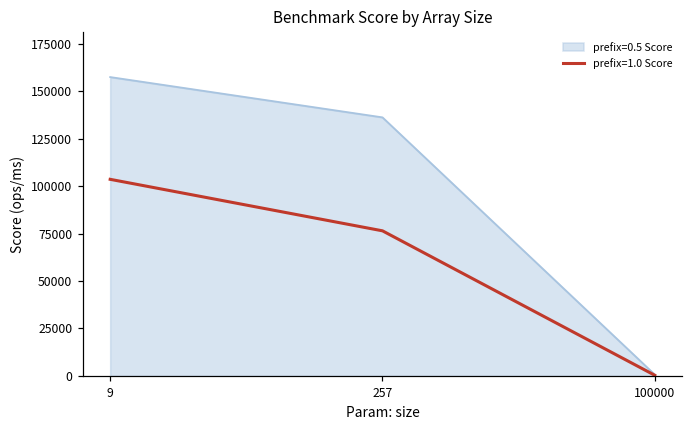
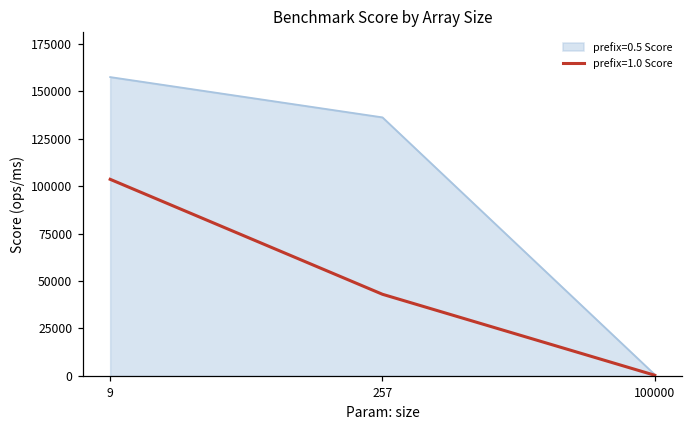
  {
    "prefix=0.5 Score": {
      "9": 158000,
      "257": 136000
    },
    "prefix=1.0 Score": {
      "9": 104000,
-     "257": 77000
+     "257": 43000
    }
  }
